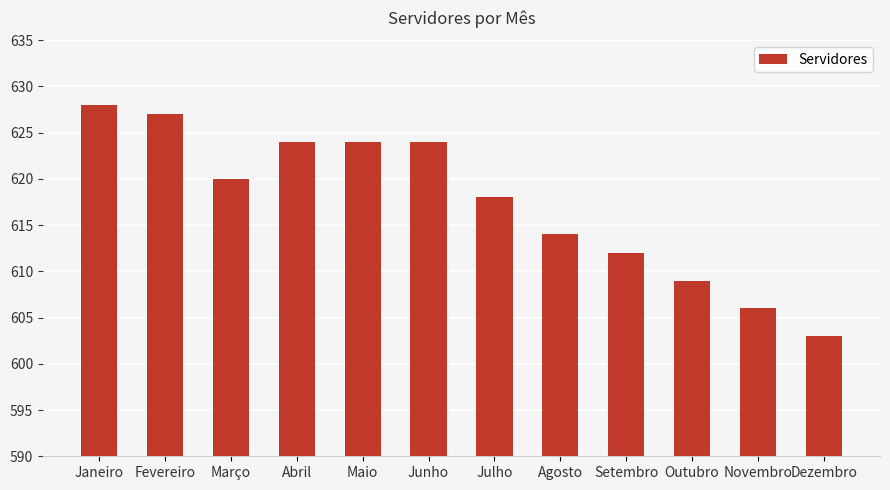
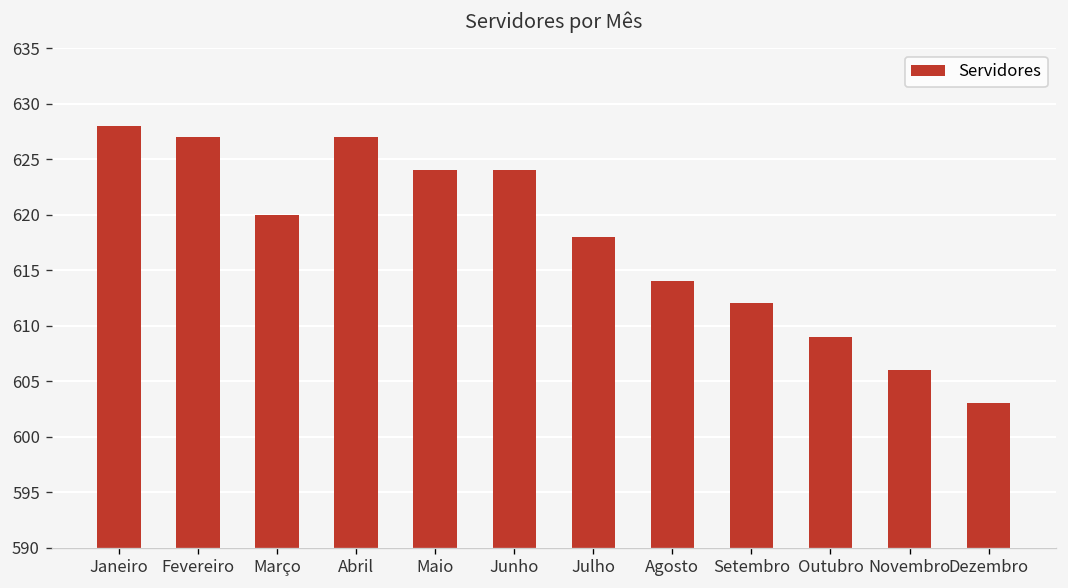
  {
    "Janeiro": 628,
    "Fevereiro": 627,
    "Março": 620,
-   "Abril": 624,
+   "Abril": 627,
    "Maio": 624,
    "Junho": 624,
    "Julho": 618,
    "Agosto": 614,
    "Setembro": 612,
    "Outubro": 609,
    "Novembro": 606,
    "Dezembro": 603
  }
